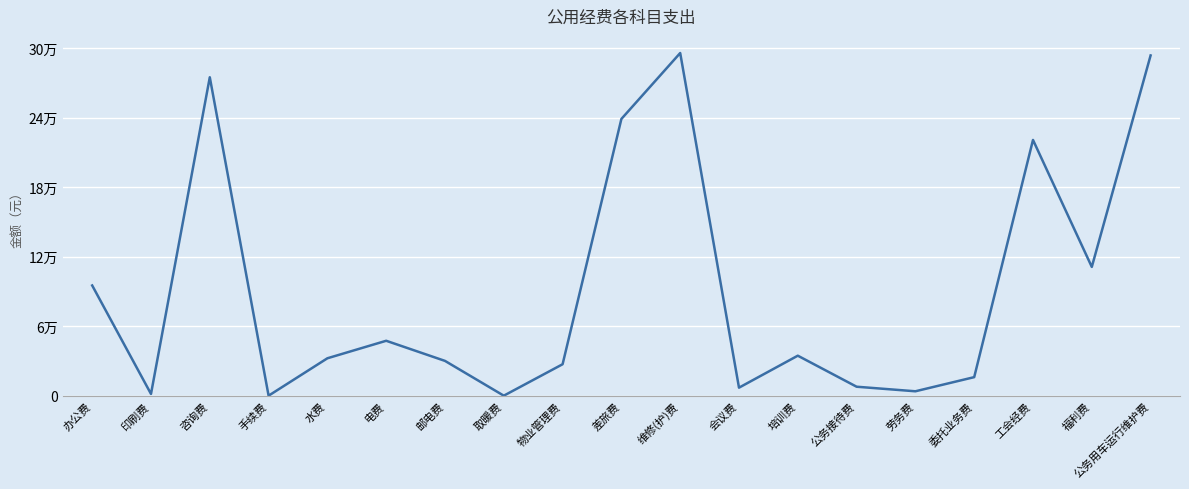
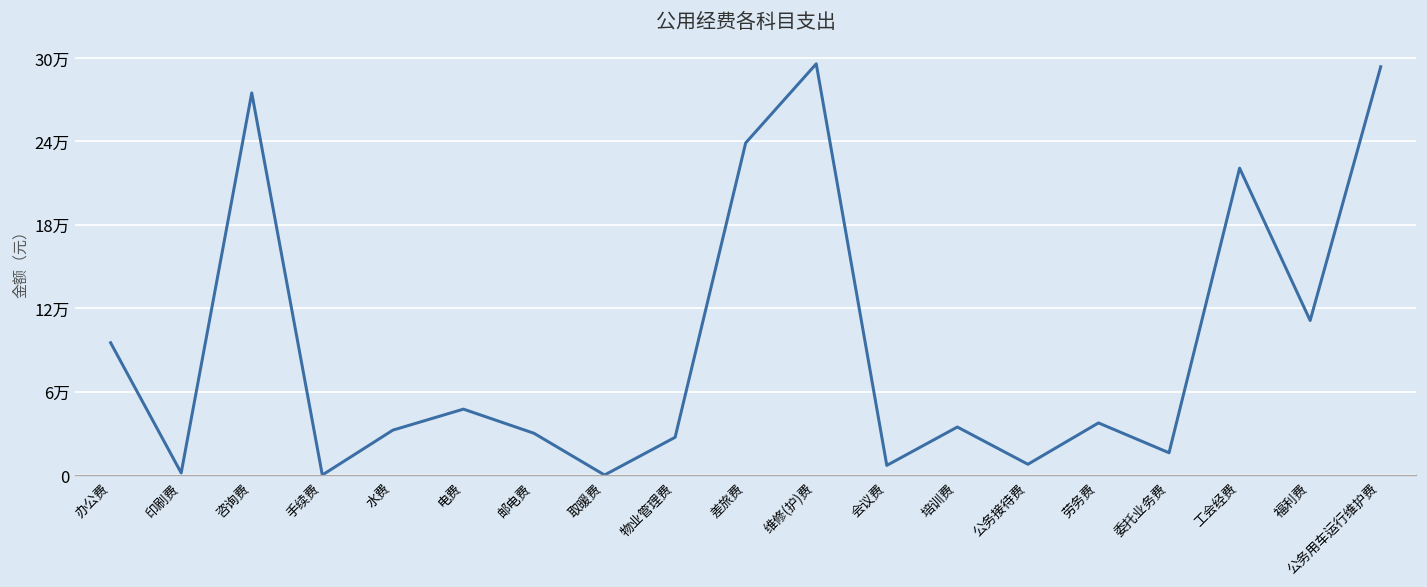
  {
    "办公费": "9.5万",
    "印刷费": "0.2万",
    "咨询费": "27.5万",
    "手续费": "0.0万",
    "水费": "3.2万",
    "电费": "4.7万",
    "邮电费": "3.0万",
    "取暖费": "0.0万",
    "物业管理费": "2.7万",
    "差旅费": "23.9万",
    "维修(护)费": "29.6万",
    "会议费": "0.7万",
    "培训费": "3.5万",
    "公务接待费": "0.8万",
-   "劳务费": "0.4万",
+   "劳务费": "3.7万",
    "委托业务费": "1.6万",
    "工会经费": "22.1万",
    "福利费": "11.1万",
    "公务用车运行维护费": "29.4万"
  }
